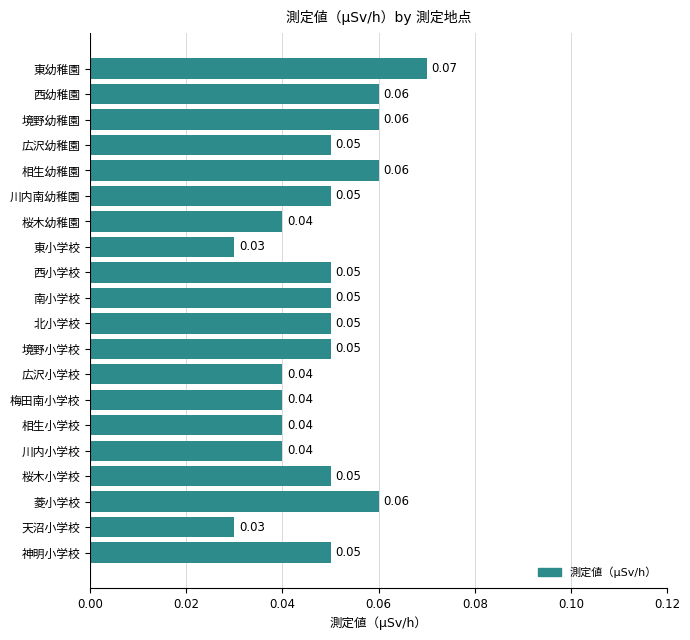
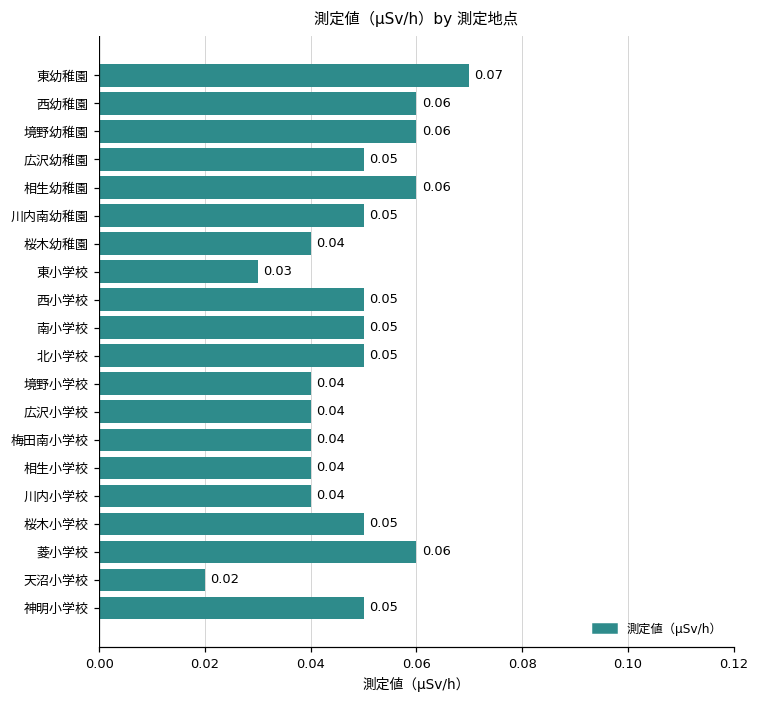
  {
    "東幼稚園": 0.07,
    "西幼稚園": 0.06,
    "境野幼稚園": 0.06,
    "広沢幼稚園": 0.05,
    "相生幼稚園": 0.06,
    "川内南幼稚園": 0.05,
    "桜木幼稚園": 0.04,
    "東小学校": 0.03,
    "西小学校": 0.05,
    "南小学校": 0.05,
    "北小学校": 0.05,
-   "境野小学校": 0.05,
+   "境野小学校": 0.04,
    "広沢小学校": 0.04,
    "梅田南小学校": 0.04,
    "相生小学校": 0.04,
    "川内小学校": 0.04,
    "桜木小学校": 0.05,
    "菱小学校": 0.06,
-   "天沼小学校": 0.03,
+   "天沼小学校": 0.02,
    "神明小学校": 0.05
  }
